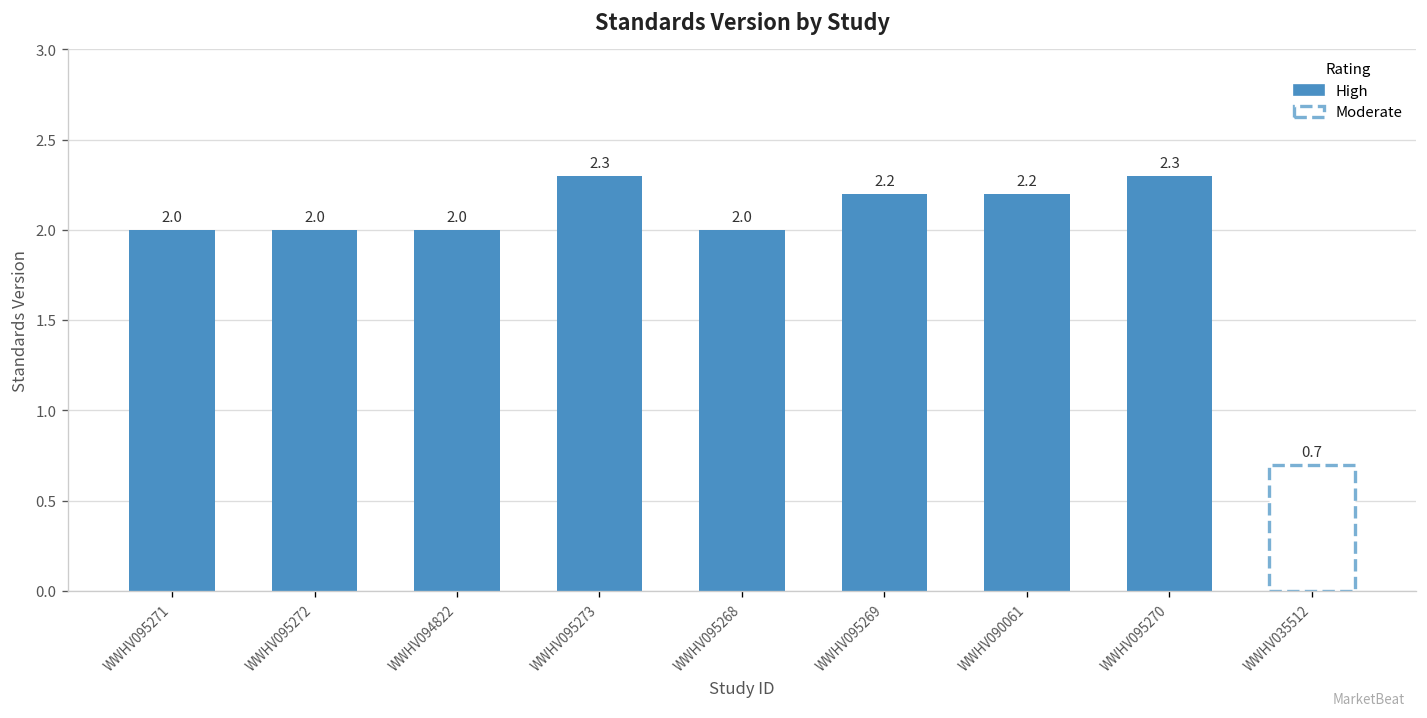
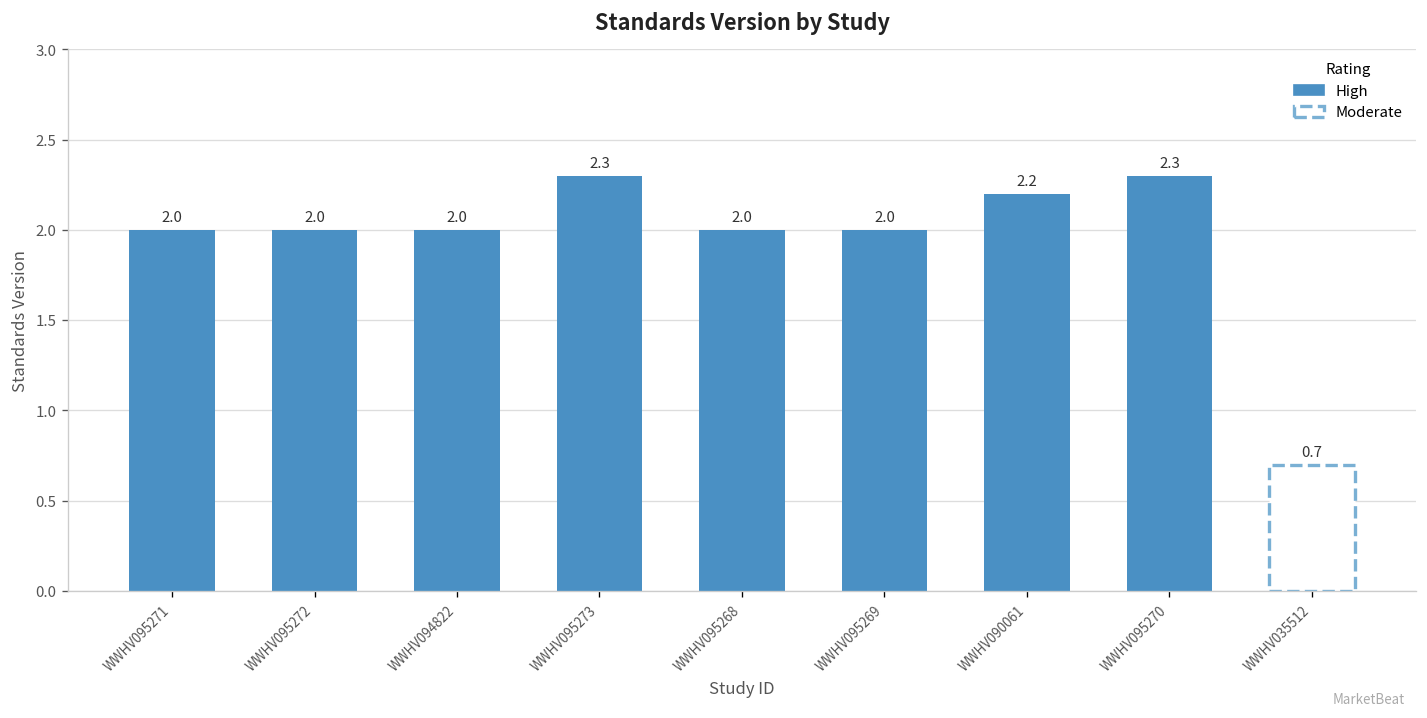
  {
    "WWHV095271": 2.0,
    "WWHV095272": 2.0,
    "WWHV094822": 2.0,
    "WWHV095273": 2.3,
    "WWHV095268": 2.0,
-   "WWHV095269": 2.2,
+   "WWHV095269": 2.0,
    "WWHV090061": 2.2,
    "WWHV095270": 2.3,
    "WWHV035512": 0.7
  }
